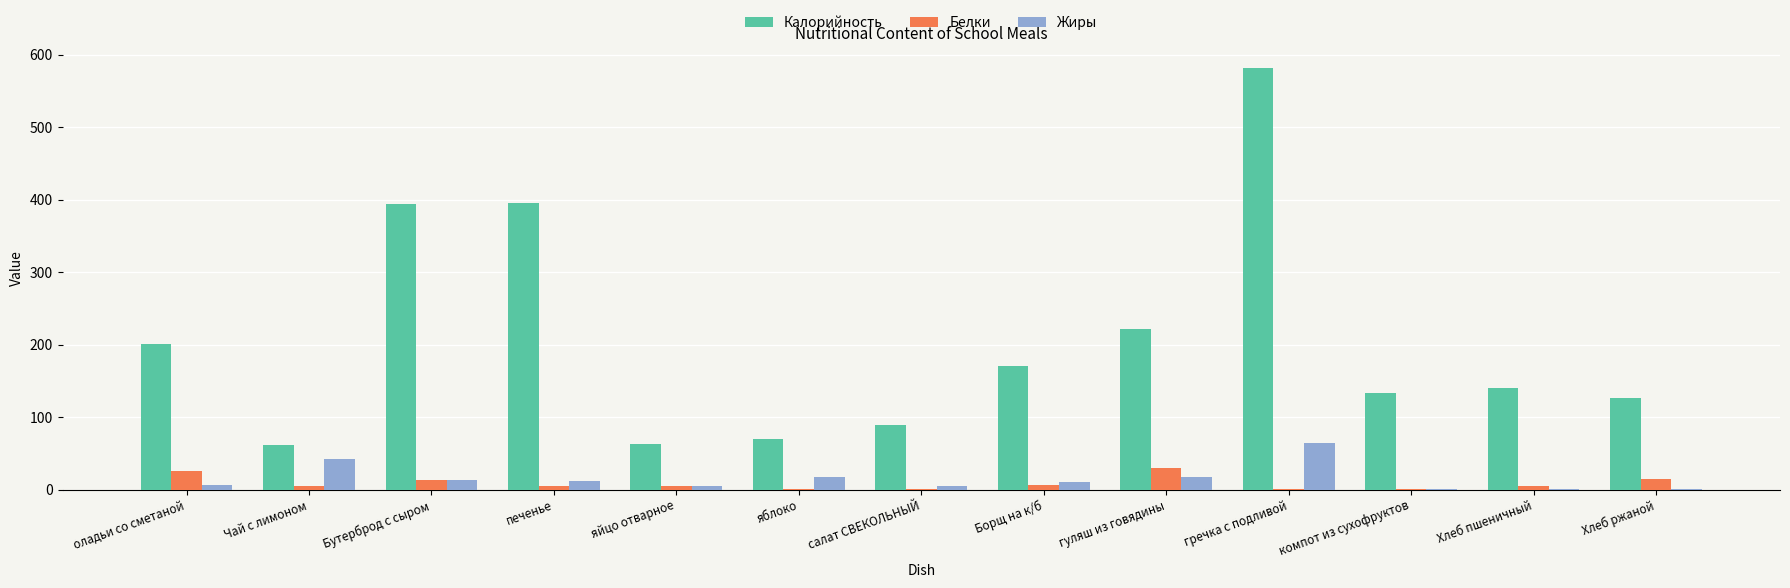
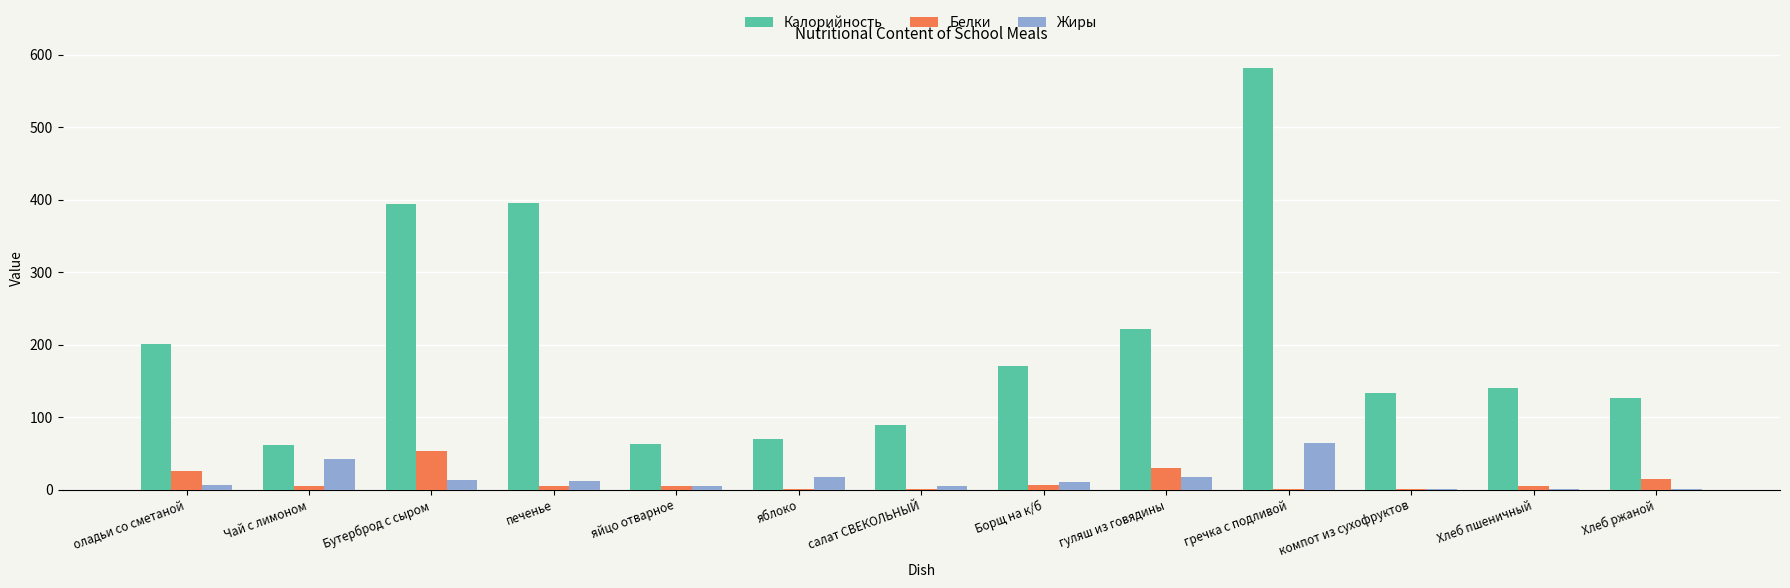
  {
    "Калорийность": {
      "оладьи со сметаной": 200,
      "Чай с лимоном": 60,
      "Бутерброд с сыром": 390,
      "печенье": 400,
      "яйцо отварное": 60,
      "яблоко": 70,
      "салат СВЕКОЛЬНЫЙ": 90,
      "Борщ на к/б": 170,
      "гуляш из говядины": 220,
      "гречка с подливой": 580,
      "компот из сухофруктов": 130,
      "Хлеб пшеничный": 140,
      "Хлеб ржаной": 130
    },
    "Белки": {
      "оладьи со сметаной": 30,
      "Чай с лимоном": 10,
-     "Бутерброд с сыром": 10,
+     "Бутерброд с сыром": 50,
      "печенье": 10,
      "яйцо отварное": 0,
      "Борщ на к/б": 10,
      "гуляш из говядины": 30,
      "Хлеб пшеничный": 0,
      "Хлеб ржаной": 10
    },
    "Жиры": {
      "оладьи со сметаной": 10,
      "Чай с лимоном": 40,
      "Бутерброд с сыром": 10,
      "печенье": 10,
      "яйцо отварное": 10,
      "яблоко": 20,
      "салат СВЕКОЛЬНЫЙ": 0,
      "Борщ на к/б": 10,
      "гуляш из говядины": 20,
      "гречка с подливой": 60
    }
  }
